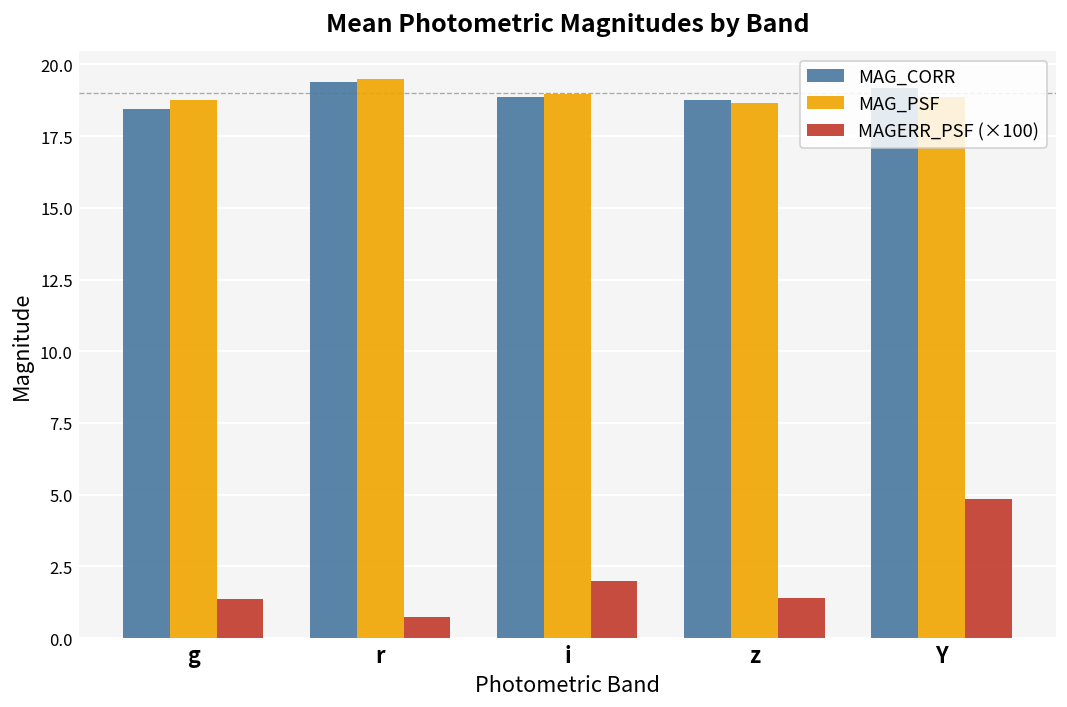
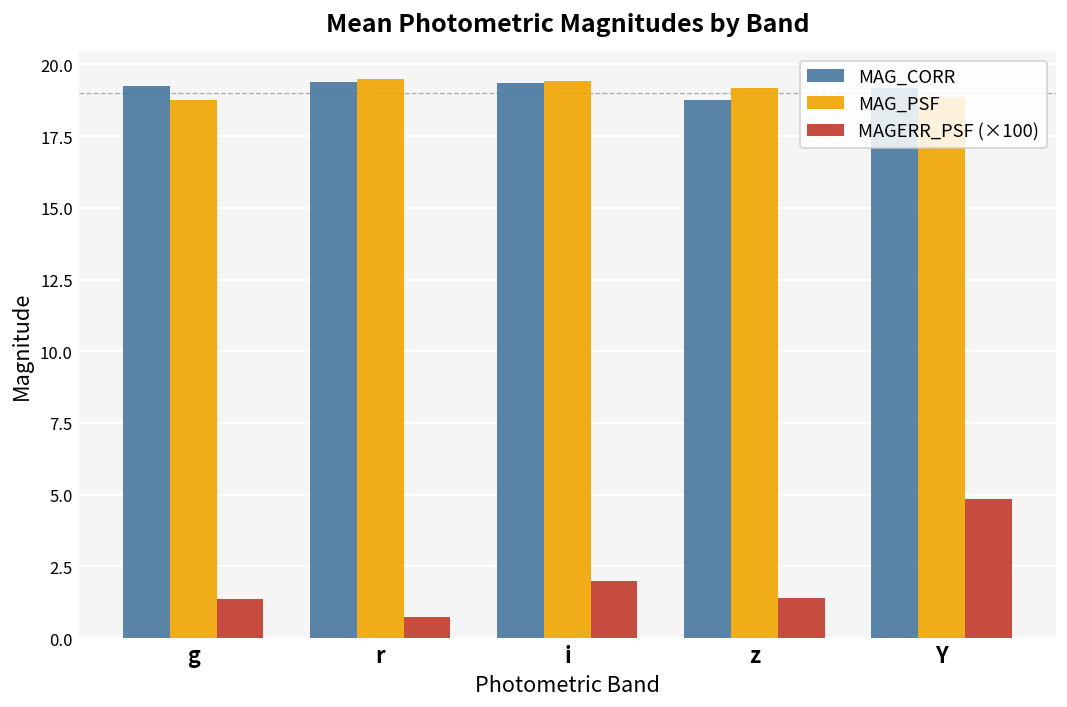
  {
    "MAG_CORR": {
-     "g": 18.4,
+     "g": 19.3,
      "r": 19.4,
-     "i": 18.9,
+     "i": 19.3,
      "z": 18.8
    },
    "MAG_PSF": {
      "g": 18.8,
      "r": 19.5,
-     "i": 19.0,
-     "z": 18.7
+     "i": 19.4,
+     "z": 19.2
    },
    "MAGERR_PSF (×100)": {
      "g": 1.4,
      "r": 0.7,
      "i": 2.0,
      "z": 1.4,
      "Y": 4.8
    }
  }
